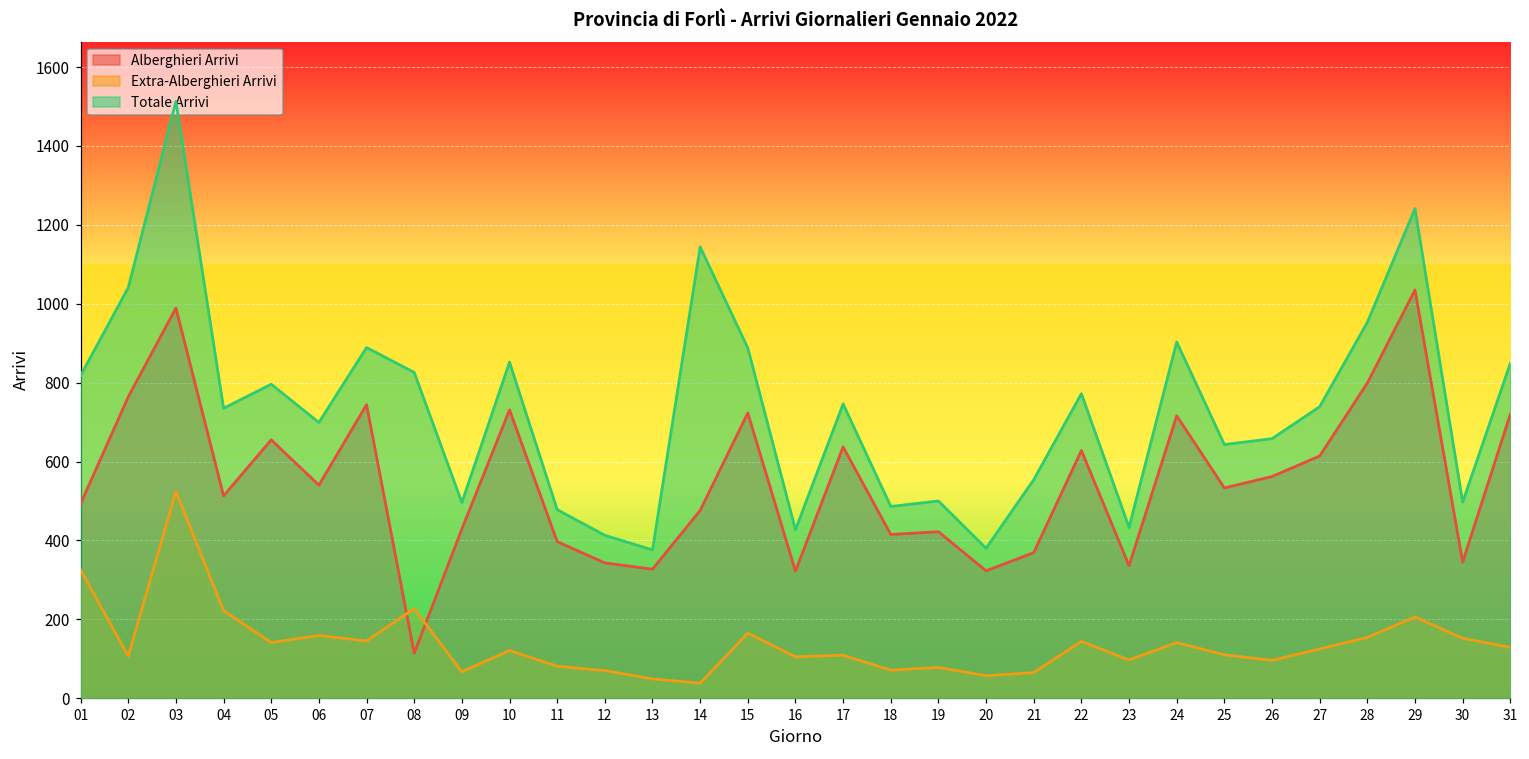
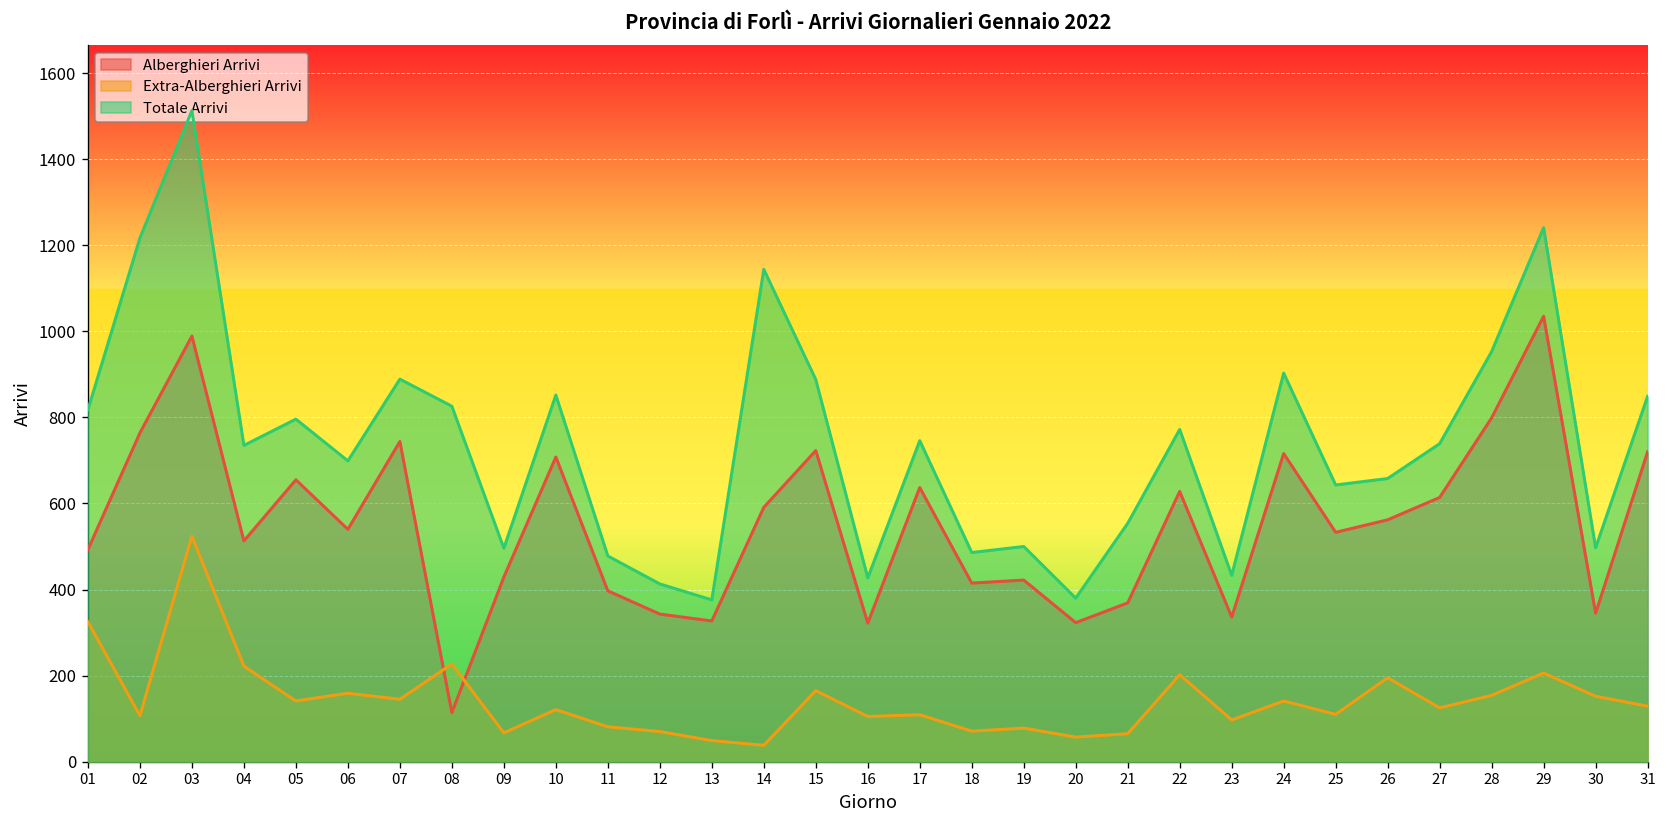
  {
    "Alberghieri Arrivi": {
      "01": 490,
      "02": 760,
      "03": 990,
      "04": 510,
      "05": 660,
      "06": 540,
      "07": 740,
      "08": 110,
      "09": 430,
-     "10": 730,
+     "10": 710,
      "11": 400,
      "12": 340,
      "13": 330,
-     "14": 480,
+     "14": 590,
      "15": 720,
      "16": 320,
      "17": 640,
      "18": 420,
      "19": 420,
      "20": 320,
      "21": 370,
      "22": 630,
      "23": 340,
      "24": 720,
      "25": 530,
      "26": 560,
      "27": 610,
      "28": 800,
      "29": 1040,
      "30": 350,
      "31": 720
    },
    "Extra-Alberghieri Arrivi": {
      "01": 330,
      "02": 110,
      "03": 520,
      "04": 220,
      "05": 140,
      "06": 160,
      "07": 150,
      "08": 230,
      "09": 70,
      "10": 120,
      "11": 80,
      "12": 70,
      "13": 50,
      "14": 40,
      "15": 170,
      "16": 110,
      "17": 110,
      "18": 70,
      "19": 80,
      "20": 60,
      "21": 70,
-     "22": 140,
+     "22": 200,
      "23": 100,
      "24": 140,
      "25": 110,
-     "26": 100,
+     "26": 200,
      "27": 130,
      "28": 150,
      "29": 210,
      "30": 150,
      "31": 130
    },
    "Totale Arrivi": {
      "01": 820,
-     "02": 1040,
+     "02": 1220,
      "04": 740,
      "05": 800,
      "06": 700,
      "07": 890,
      "08": 830,
      "09": 500,
      "10": 850,
      "11": 480,
      "12": 410,
      "13": 380,
      "14": 1140,
      "15": 890,
      "16": 430,
      "17": 750,
      "18": 490,
      "19": 500,
      "20": 380,
      "21": 550,
      "22": 770,
      "23": 430,
      "24": 900,
      "25": 640,
      "26": 660,
      "27": 740,
      "28": 950,
      "29": 1240,
      "30": 500,
      "31": 850
    }
  }
